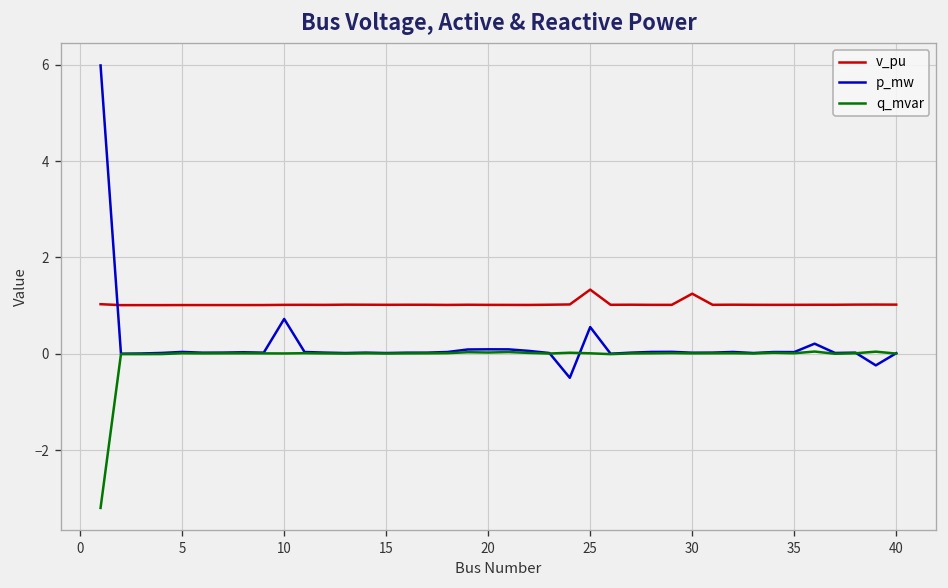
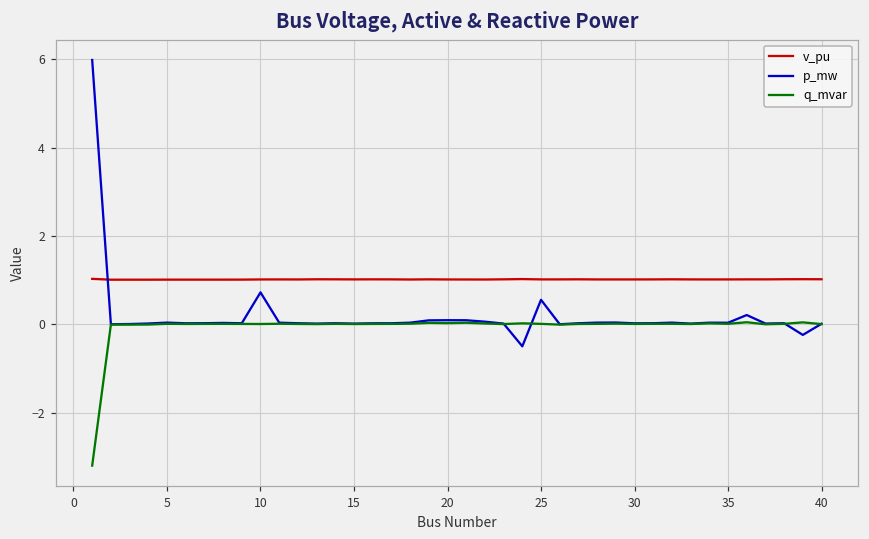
  {
    "v_pu": {
      "5": 1.0,
      "10": 1.0,
      "15": 1.0,
      "20": 1.0,
-     "25": 1.3,
-     "30": 1.2,
+     "25": 1.0,
+     "30": 1.0,
      "35": 1.0,
      "40": 1.0
    },
    "p_mw": {
      "10": 0.7,
      "20": 0.1,
      "25": 0.6
    },
    "q_mvar": {
      "10": 0.0,
      "20": 0.0,
      "25": 0.0
    }
  }
